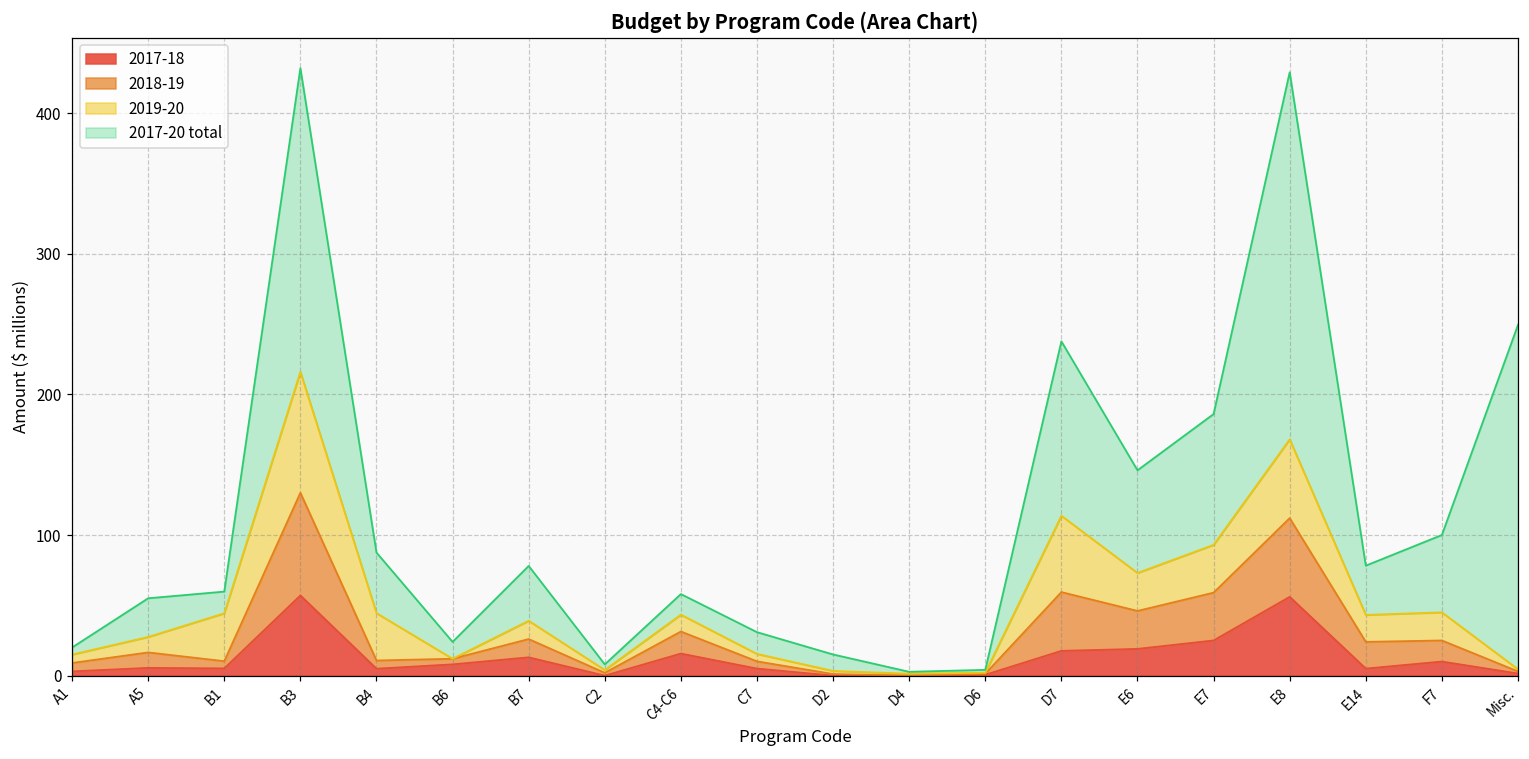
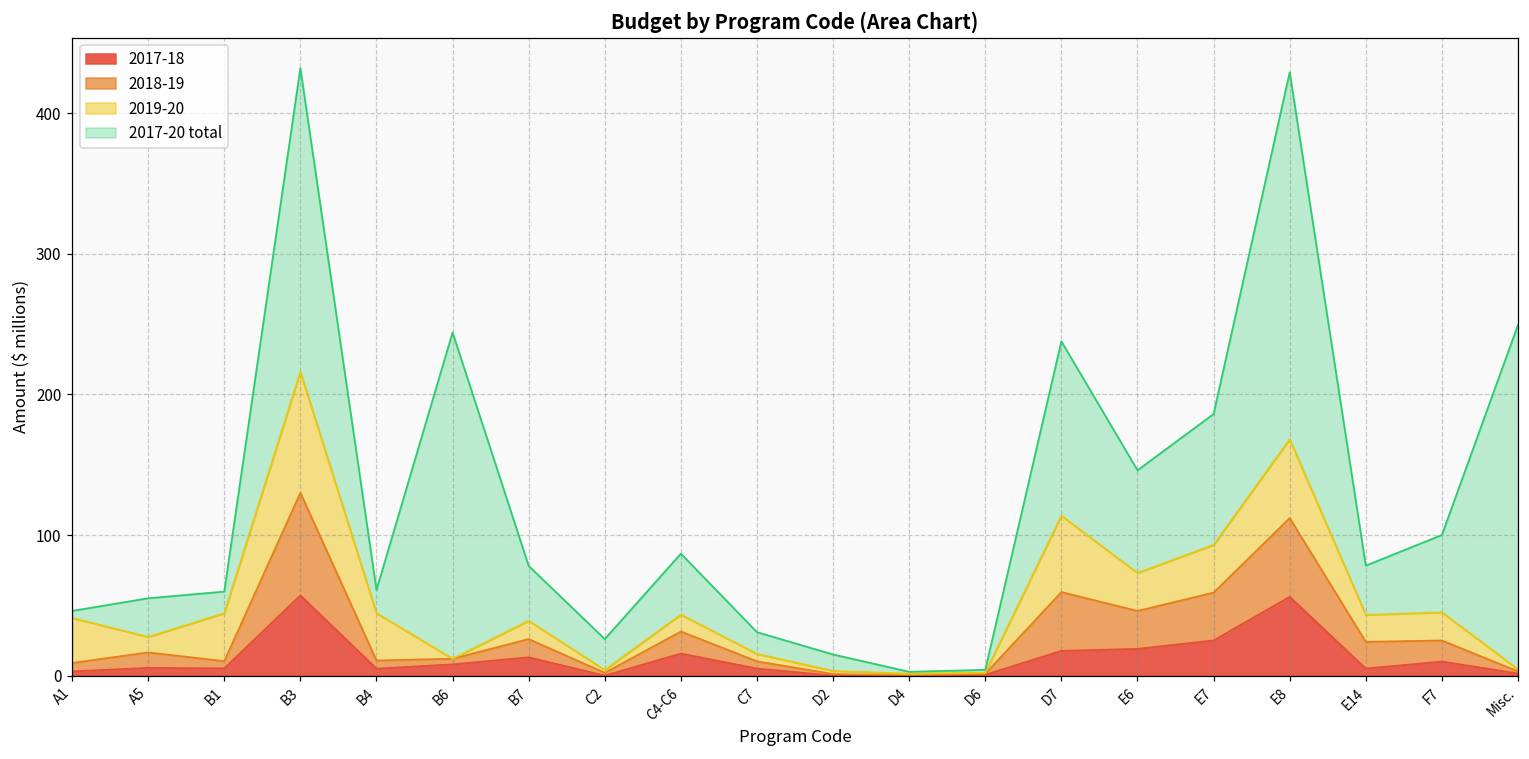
  {
    "2019-20": {
-     "A1": 6,
+     "A1": 32,
      "A5": 11,
      "B1": 34,
      "B3": 86,
      "B4": 34,
      "B7": 13,
      "C2": 2,
      "C4-C6": 12,
      "C7": 5,
      "D2": 2,
      "D7": 54,
      "E6": 27,
      "E7": 34,
      "E8": 56,
      "E14": 19,
      "F7": 20
    },
    "2017-20 total": {
      "A1": 5,
      "A5": 28,
      "B1": 15,
      "B3": 216,
-     "B4": 43,
-     "B6": 12,
+     "B4": 17,
+     "B6": 232,
      "B7": 39,
-     "C2": 4,
-     "C4-C6": 15,
+     "C2": 22,
+     "C4-C6": 43,
      "C7": 15,
      "D2": 12,
      "D6": 2,
      "D7": 124,
      "E6": 73,
      "E7": 93,
      "E8": 261,
      "E14": 35,
      "F7": 55,
      "Misc.": 245
    }
  }
